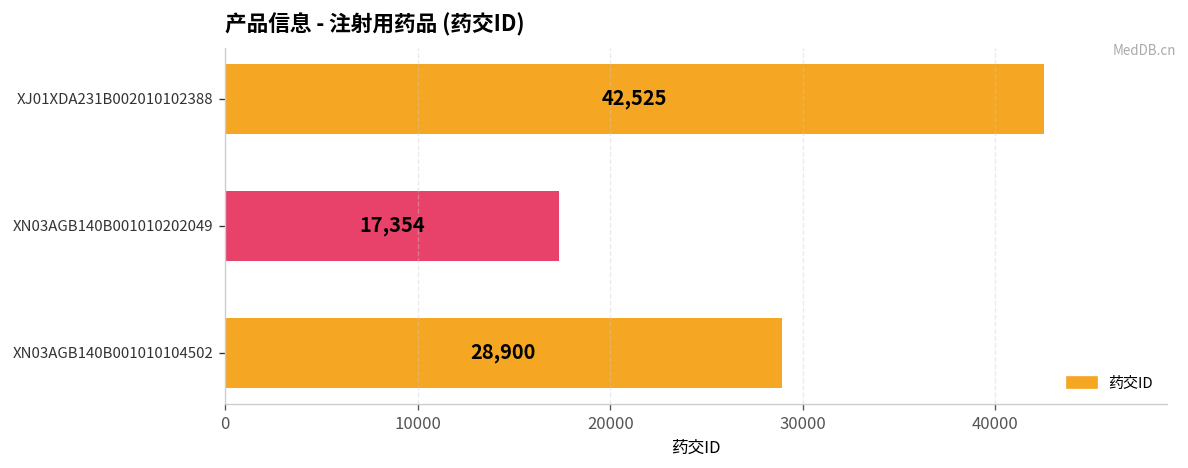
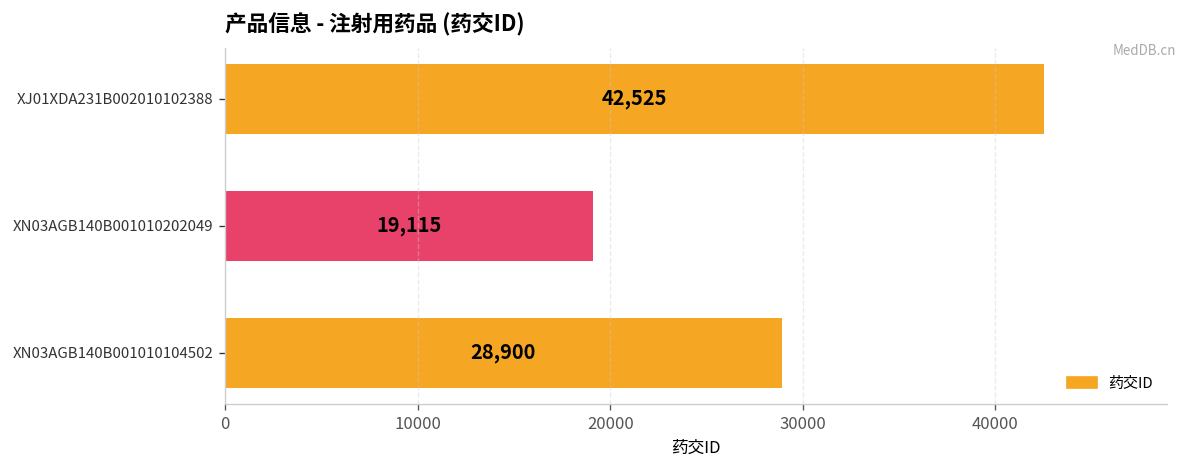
  {
    "XJ01XDA231B002010102388": "42,525",
-   "XN03AGB140B001010202049": "17,354",
+   "XN03AGB140B001010202049": "19,115",
    "XN03AGB140B001010104502": "28,900"
  }
